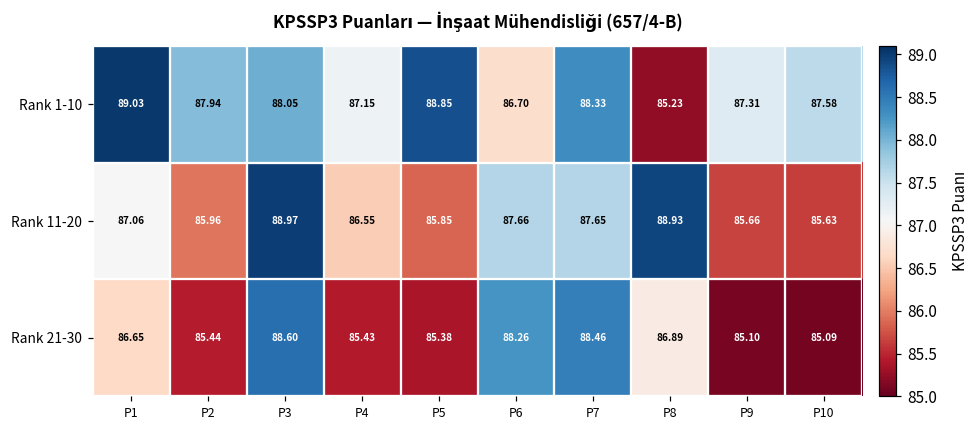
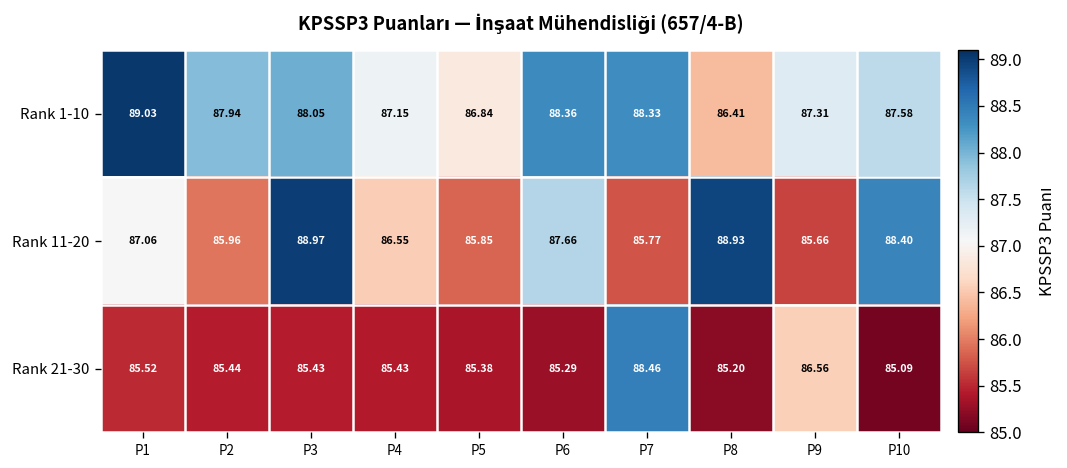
  {
    "Rank 1-10": {
      "P1": 89.03,
      "P2": 87.94,
      "P3": 88.05,
      "P4": 87.15,
-     "P5": 88.85,
-     "P6": 86.70,
+     "P5": 86.84,
+     "P6": 88.36,
      "P7": 88.33,
-     "P8": 85.23,
+     "P8": 86.41,
      "P9": 87.31,
      "P10": 87.58
    },
    "Rank 11-20": {
      "P1": 87.06,
      "P2": 85.96,
      "P3": 88.97,
      "P4": 86.55,
      "P5": 85.85,
      "P6": 87.66,
-     "P7": 87.65,
+     "P7": 85.77,
      "P8": 88.93,
      "P9": 85.66,
-     "P10": 85.63
+     "P10": 88.40
    },
    "Rank 21-30": {
-     "P1": 86.65,
+     "P1": 85.52,
      "P2": 85.44,
-     "P3": 88.60,
+     "P3": 85.43,
      "P4": 85.43,
      "P5": 85.38,
-     "P6": 88.26,
+     "P6": 85.29,
      "P7": 88.46,
-     "P8": 86.89,
-     "P9": 85.10,
+     "P8": 85.20,
+     "P9": 86.56,
      "P10": 85.09
    }
  }
